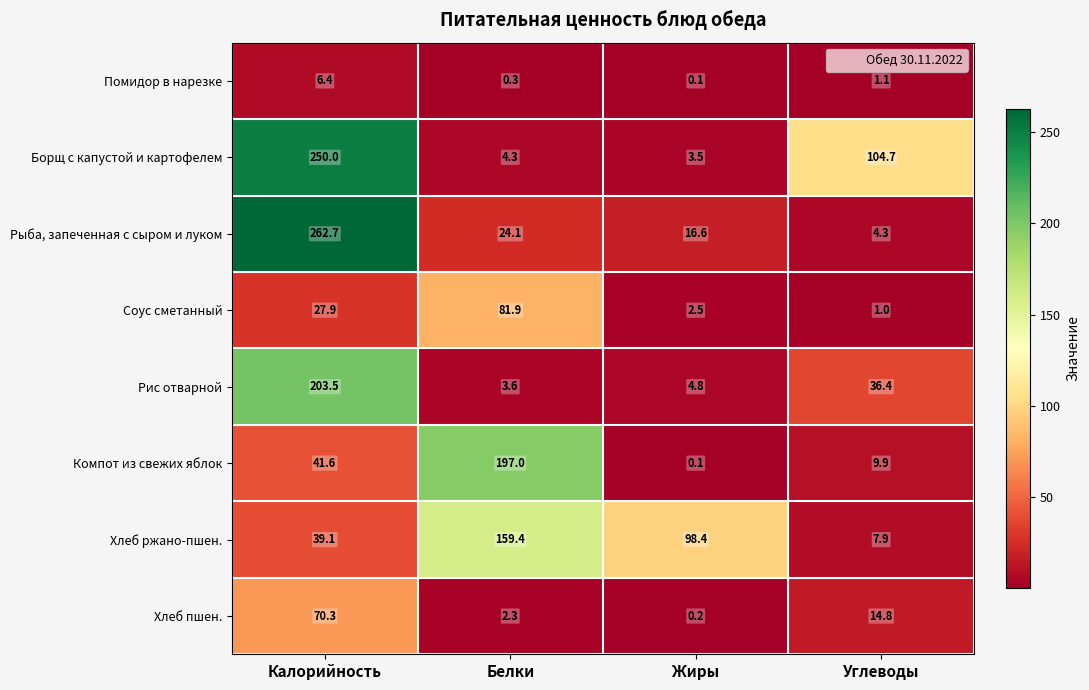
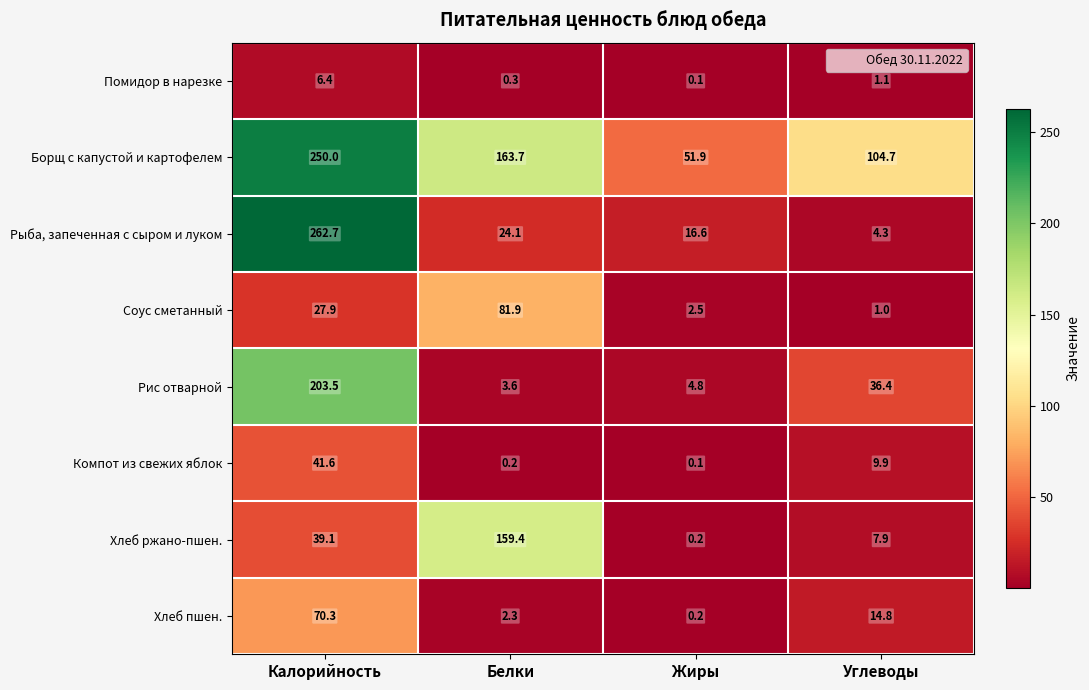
  {
    "Борщ с капустой и картофелем": {
-     "Белки": 4.3,
-     "Жиры": 3.5
+     "Белки": 163.7,
+     "Жиры": 51.9
    },
    "Компот из свежих яблок": {
-     "Белки": 197.0
+     "Белки": 0.2
    },
    "Хлеб ржано-пшен.": {
-     "Жиры": 98.4
+     "Жиры": 0.2
    }
  }
